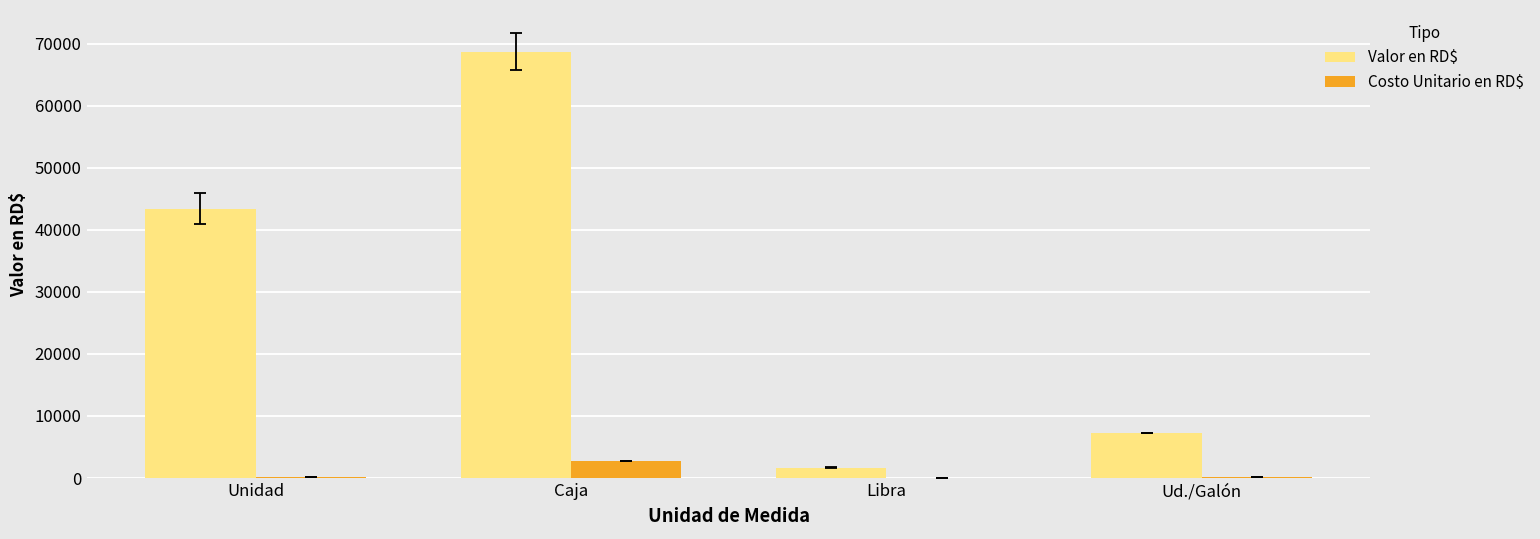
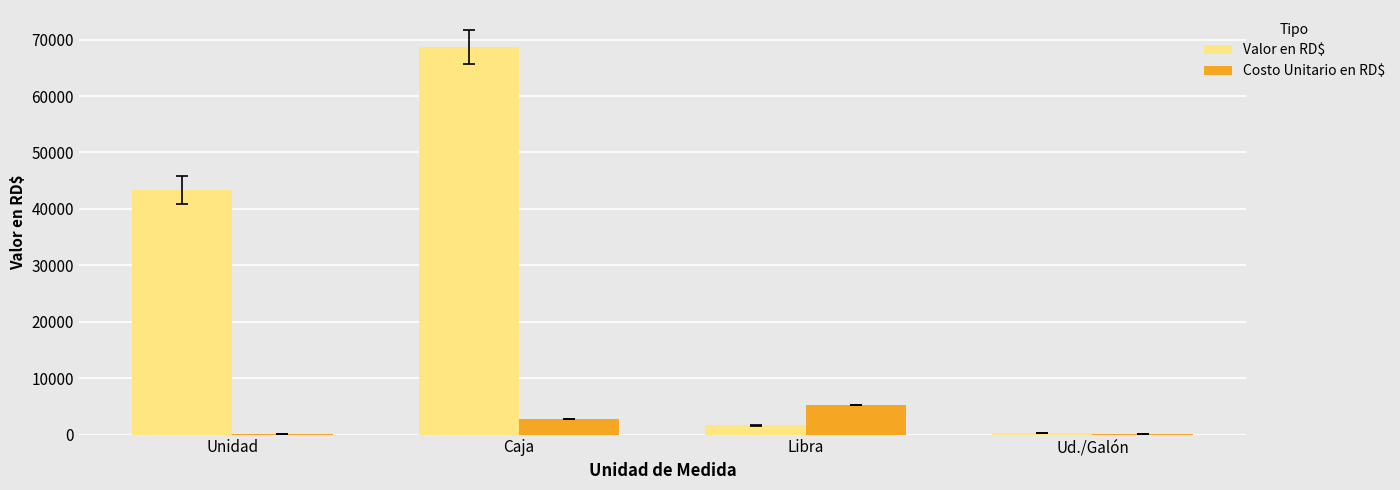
  {
    "Valor en RD$": {
      "Unidad": 43000,
      "Caja": 69000,
      "Libra": 2000,
-     "Ud./Galón": 7000
+     "Ud./Galón": 0
    },
    "Costo Unitario en RD$": {
      "Caja": 3000,
-     "Libra": 0
+     "Libra": 5000
    }
  }
